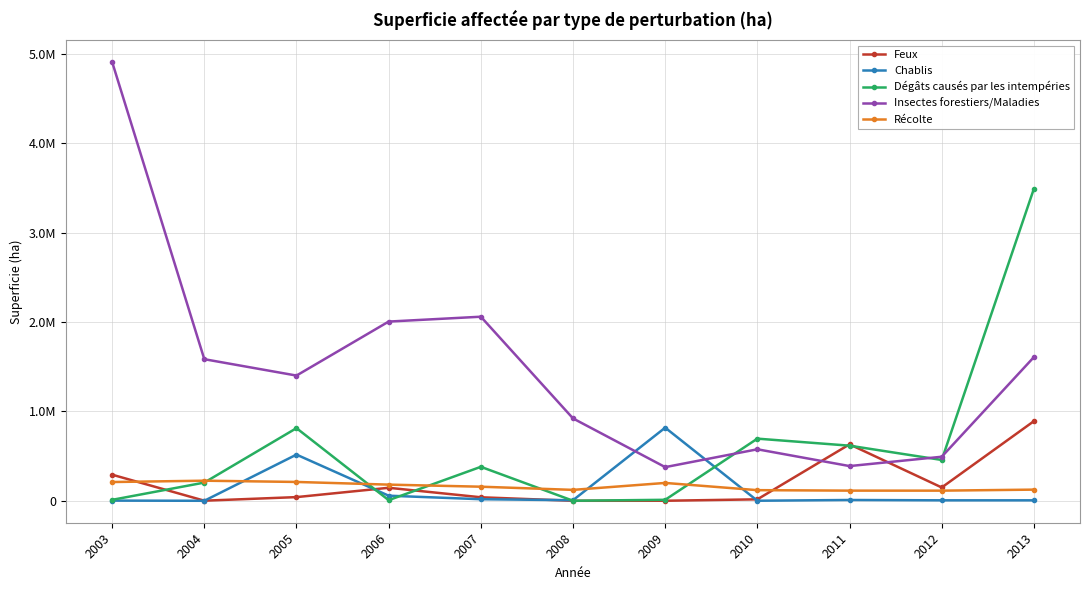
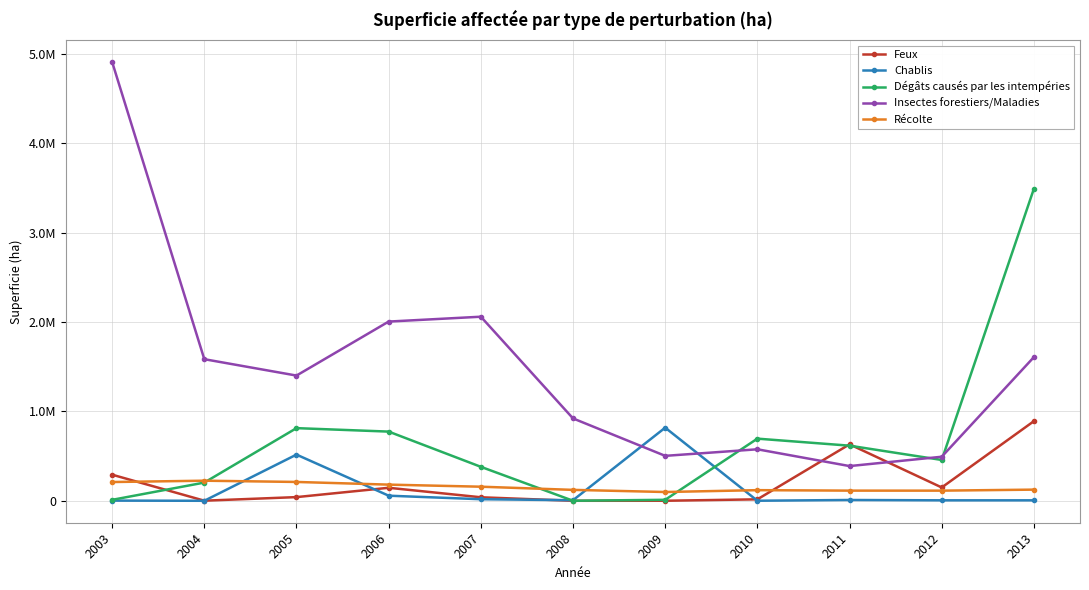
  {
    "Feux": {
      "2003": 300000,
      "2005": 0,
      "2006": 100000,
      "2012": 100000,
      "2013": 900000
    },
    "Chablis": {
      "2005": 500000,
      "2006": 100000,
      "2009": 800000,
      "2011": 0,
      "2012": 0,
      "2013": 0
    },
    "Dégâts causés par les intempéries": {
      "2005": 800000,
-     "2006": 0,
+     "2006": 800000,
      "2007": 400000,
      "2010": 700000,
      "2012": 500000,
      "2013": 3500000
    },
    "Insectes forestiers/Maladies": {
      "2003": 4900000,
      "2004": 1600000,
      "2005": 1400000,
      "2006": 2000000,
      "2007": 2100000,
      "2008": 900000,
-     "2009": 400000,
+     "2009": 500000,
      "2010": 600000,
      "2011": 400000,
      "2012": 500000,
      "2013": 1600000
    },
    "Récolte": {
      "2003": 200000,
      "2005": 200000,
      "2006": 200000,
      "2007": 200000,
      "2008": 100000,
-     "2009": 200000,
+     "2009": 100000,
      "2010": 100000,
      "2011": 100000,
      "2012": 100000,
      "2013": 100000
    }
  }
